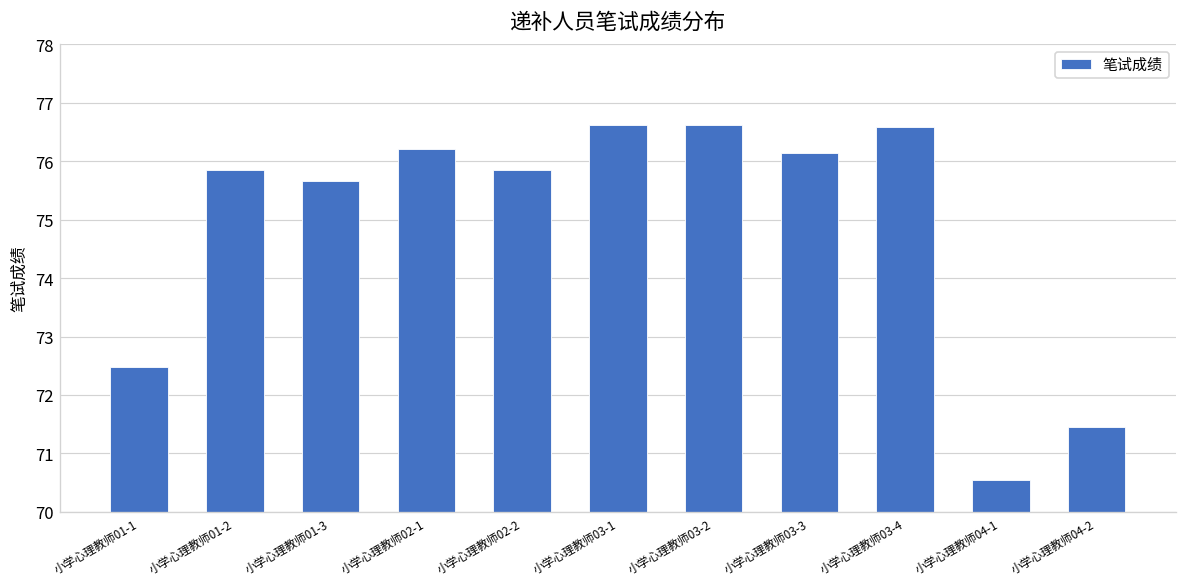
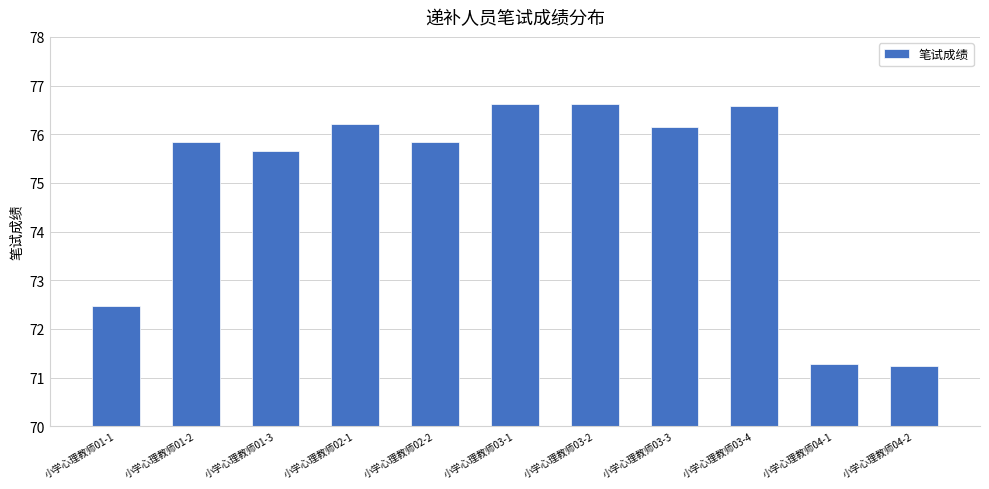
  {
    "小学心理教师01-1": 72.5,
    "小学心理教师01-2": 75.9,
    "小学心理教师01-3": 75.7,
    "小学心理教师02-1": 76.2,
    "小学心理教师02-2": 75.9,
    "小学心理教师03-1": 76.6,
    "小学心理教师03-2": 76.6,
    "小学心理教师03-3": 76.1,
    "小学心理教师03-4": 76.6,
-   "小学心理教师04-1": 70.6,
-   "小学心理教师04-2": 71.5
+   "小学心理教师04-1": 71.3,
+   "小学心理教师04-2": 71.2
  }
